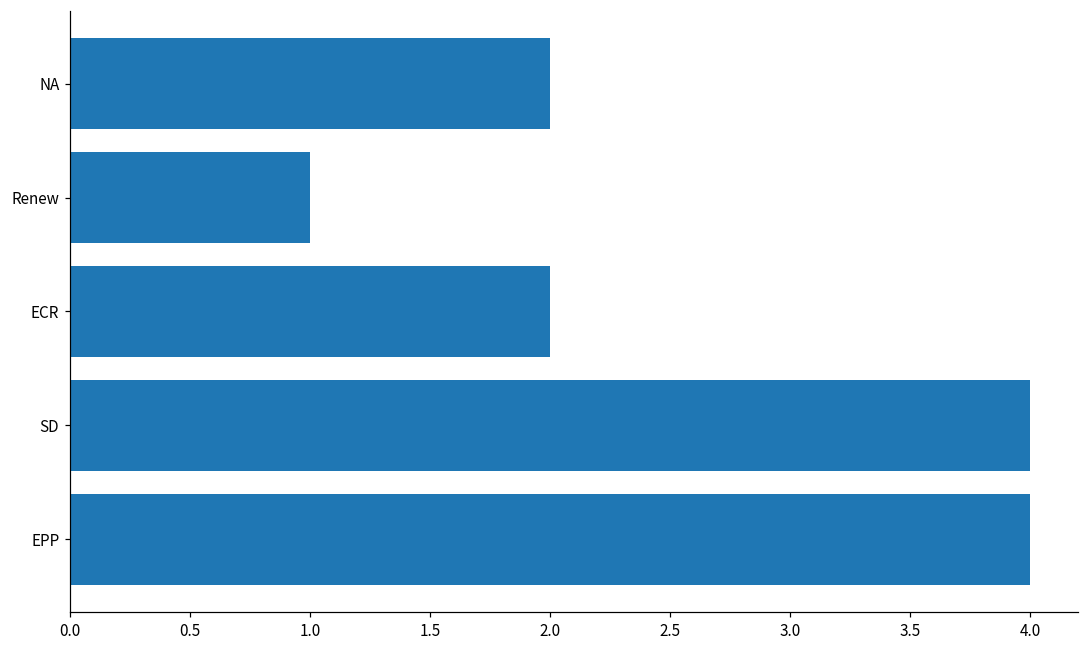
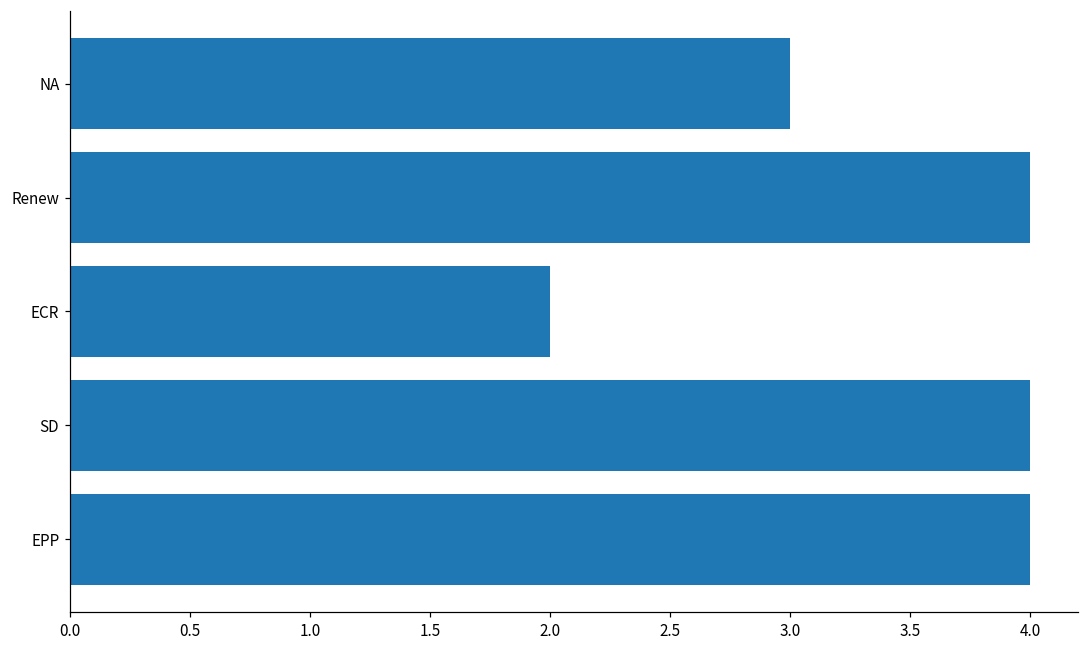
  {
-   "NA": 2,
-   "Renew": 1,
+   "NA": 3,
+   "Renew": 4,
    "ECR": 2,
    "SD": 4,
    "EPP": 4
  }
